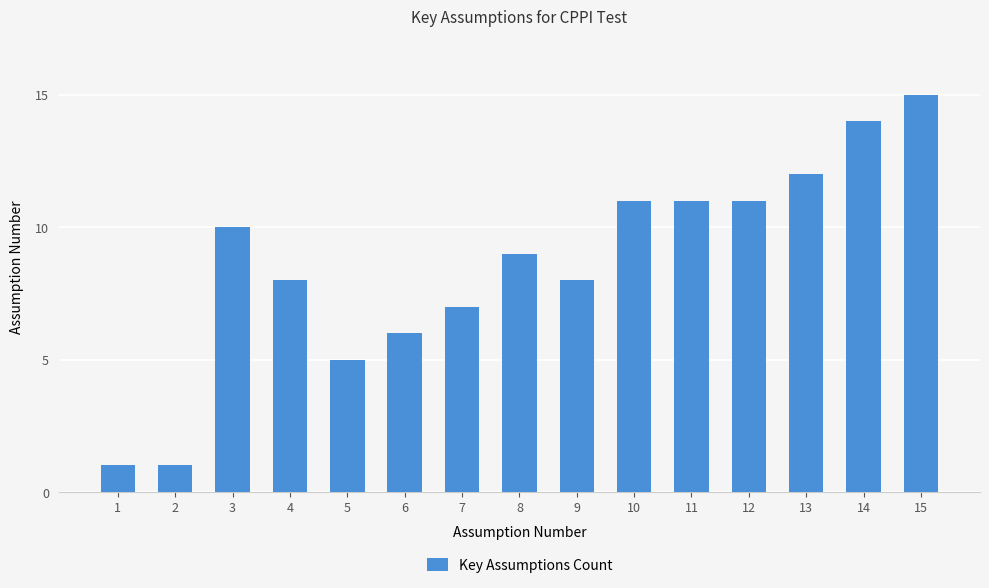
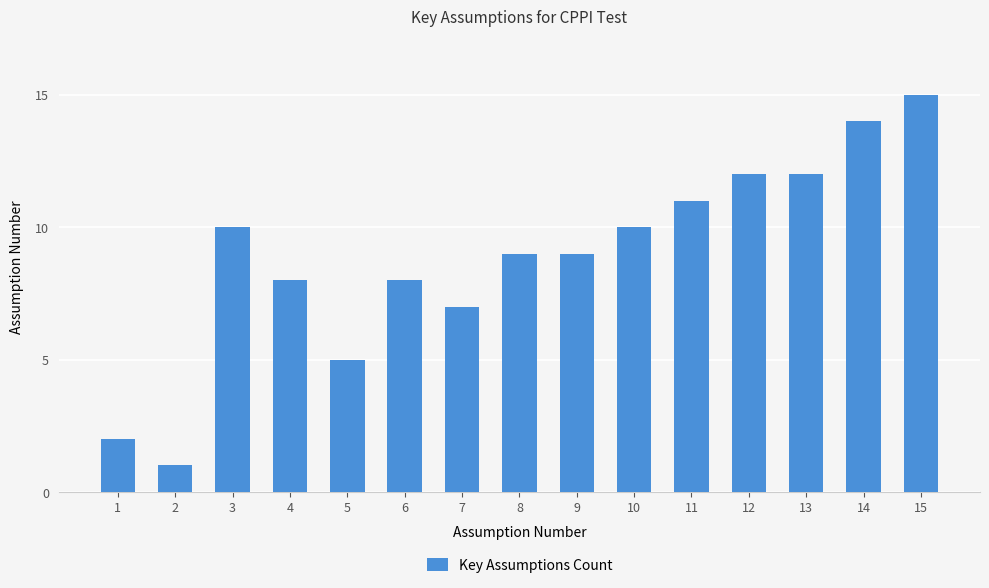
  {
-   "1": 1,
+   "1": 2,
    "2": 1,
    "3": 10,
    "4": 8,
    "5": 5,
-   "6": 6,
+   "6": 8,
    "7": 7,
    "8": 9,
-   "9": 8,
-   "10": 11,
+   "9": 9,
+   "10": 10,
    "11": 11,
-   "12": 11,
+   "12": 12,
    "13": 12,
    "14": 14,
    "15": 15
  }
